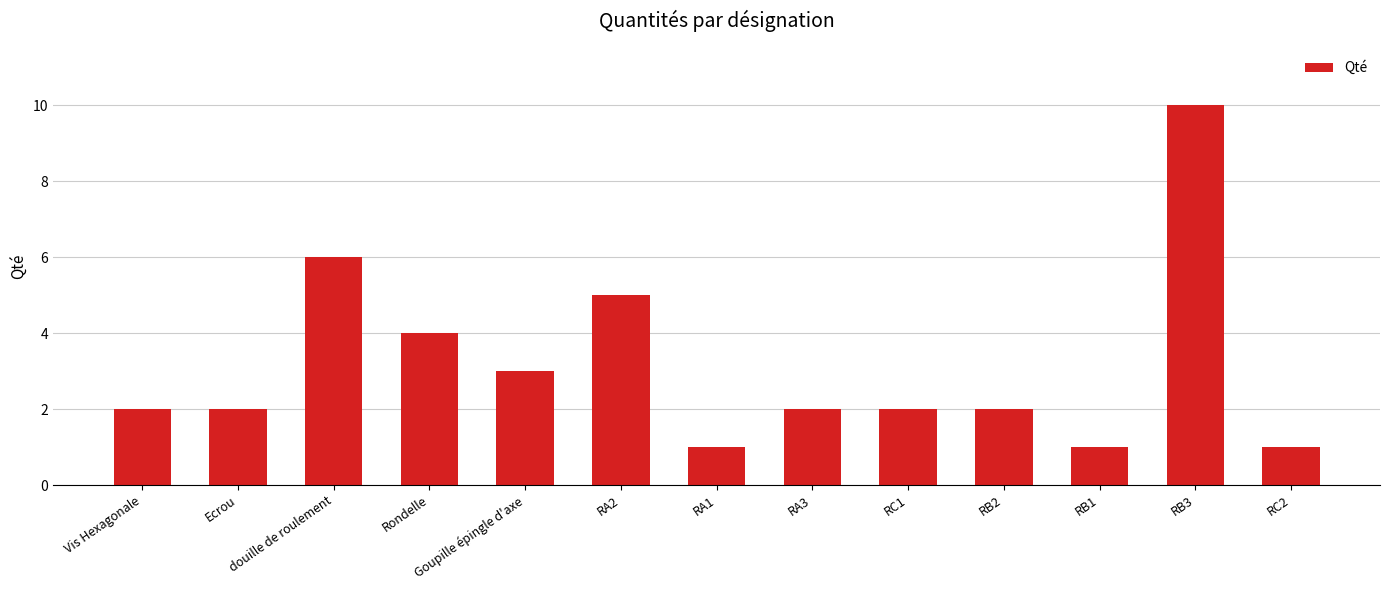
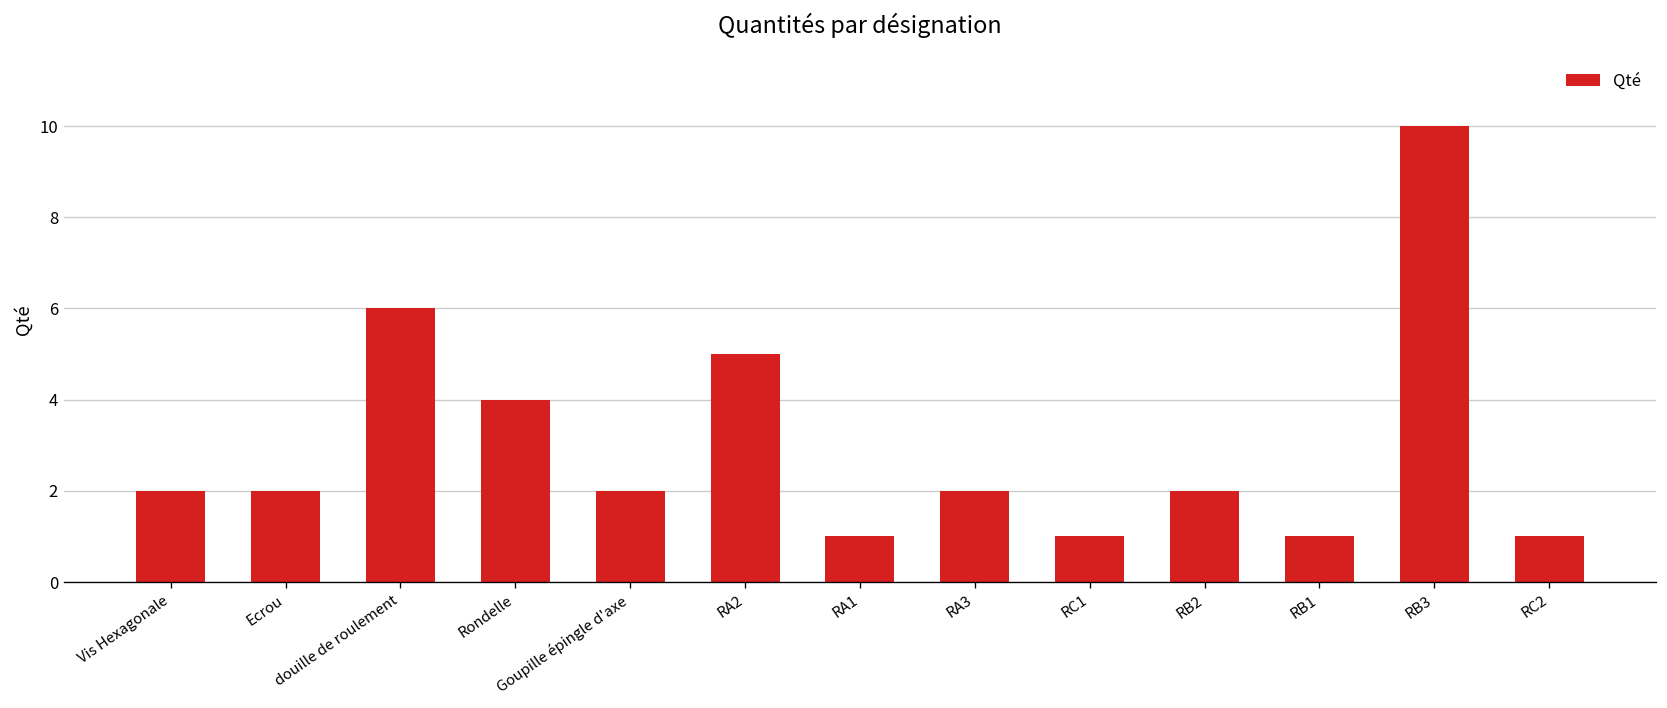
  {
    "Vis Hexagonale": 2,
    "Ecrou": 2,
    "douille de roulement": 6,
    "Rondelle": 4,
-   "Goupille épingle d'axe": 3,
+   "Goupille épingle d'axe": 2,
    "RA2": 5,
    "RA1": 1,
    "RA3": 2,
-   "RC1": 2,
+   "RC1": 1,
    "RB2": 2,
    "RB1": 1,
    "RB3": 10,
    "RC2": 1
  }
